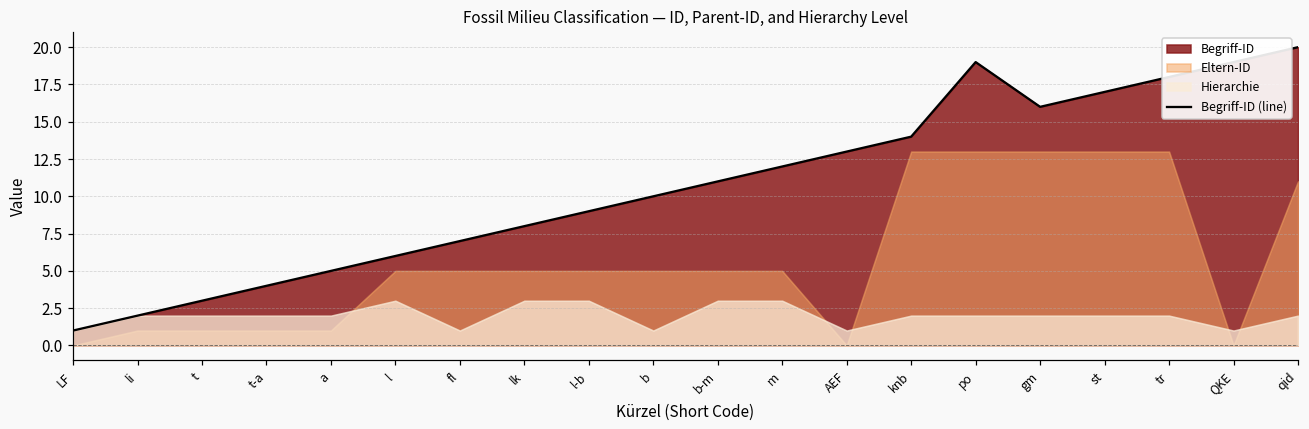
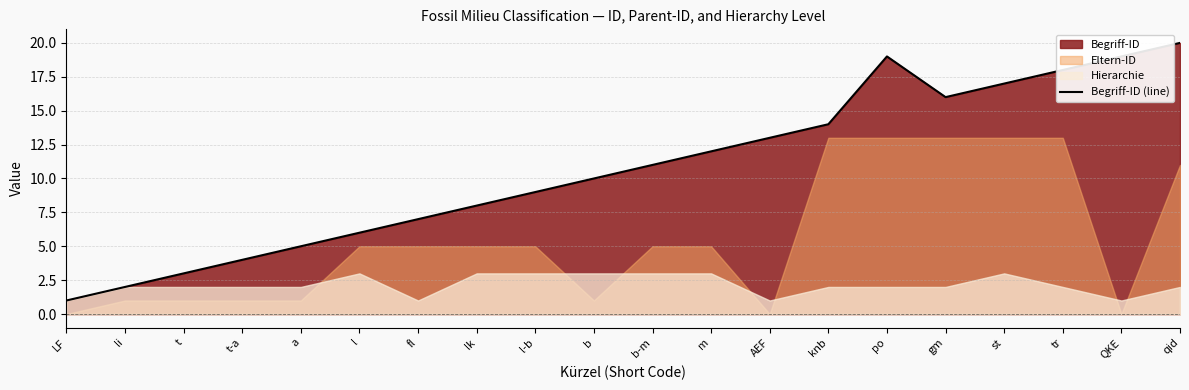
  {
    "Begriff-ID": {
      "t": 3,
      "t-a": 4,
      "a": 5,
      "l": 6,
      "fl": 7,
      "lk": 8,
      "l-b": 9,
      "b": 10,
      "b-m": 11,
      "m": 12,
      "AEF": 13,
      "knb": 14,
      "po": 19,
      "gm": 16,
      "st": 17,
      "qid": 20
    },
    "Eltern-ID": {
      "LF": 0,
      "li": 1,
      "t": 1,
      "t-a": 1,
      "a": 1,
      "l": 5,
      "fl": 5,
      "lk": 5,
      "l-b": 5,
-     "b": 5,
+     "b": 1,
      "b-m": 5,
      "m": 5,
      "AEF": 0,
      "knb": 13,
      "po": 13,
      "gm": 13,
      "st": 13,
      "tr": 13,
      "QKE": 0,
      "qid": 11
    },
    "Hierarchie": {
      "t": 2,
      "t-a": 2,
      "a": 2,
      "l": 3,
      "fl": 1,
      "lk": 3,
      "l-b": 3,
-     "b": 1,
+     "b": 3,
      "b-m": 3,
      "m": 3,
      "AEF": 1,
      "knb": 2,
      "po": 2,
      "gm": 2,
-     "st": 2,
+     "st": 3,
      "tr": 2,
      "QKE": 1,
      "qid": 2
    }
  }
